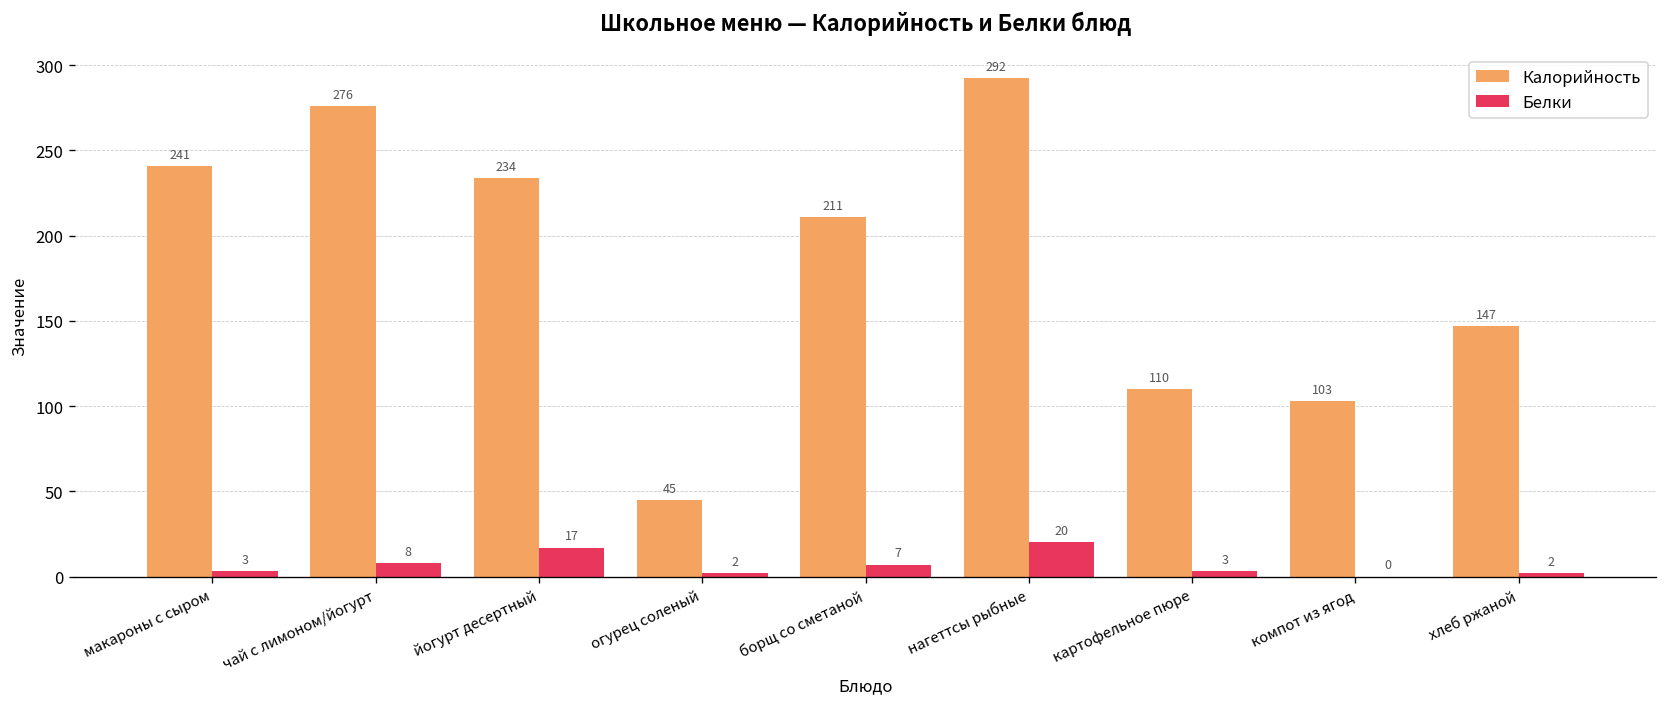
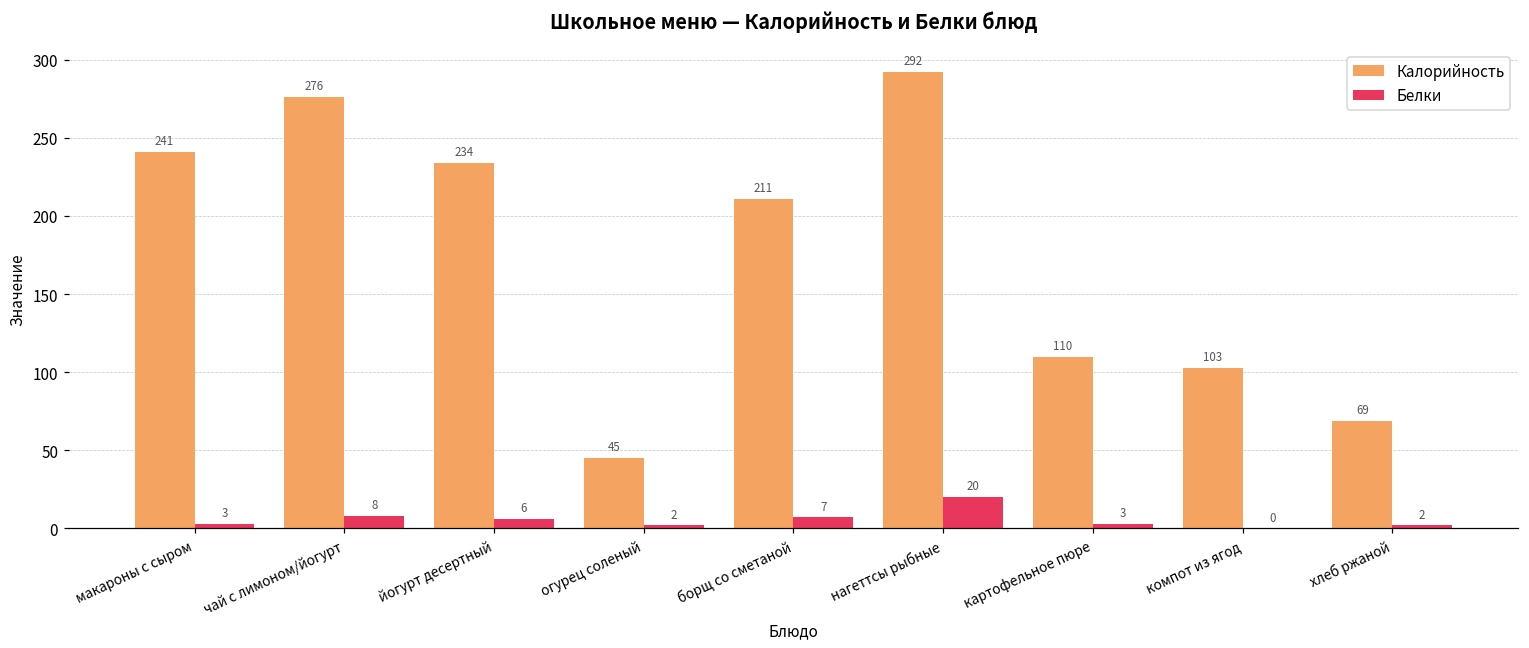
  {
    "Калорийность": {
      "макароны с сыром": 241,
      "чай с лимоном/йогурт": 276,
      "йогурт десертный": 234,
      "огурец соленый": 45,
      "борщ со сметаной": 211,
      "нагеттсы рыбные": 292,
      "картофельное пюре": 110,
      "компот из ягод": 103,
-     "хлеб ржаной": 147
+     "хлеб ржаной": 69
    },
    "Белки": {
      "макароны с сыром": 3,
      "чай с лимоном/йогурт": 8,
-     "йогурт десертный": 17,
+     "йогурт десертный": 6,
      "огурец соленый": 2,
      "борщ со сметаной": 7,
      "нагеттсы рыбные": 20,
      "картофельное пюре": 3,
      "компот из ягод": 0,
      "хлеб ржаной": 2
    }
  }
